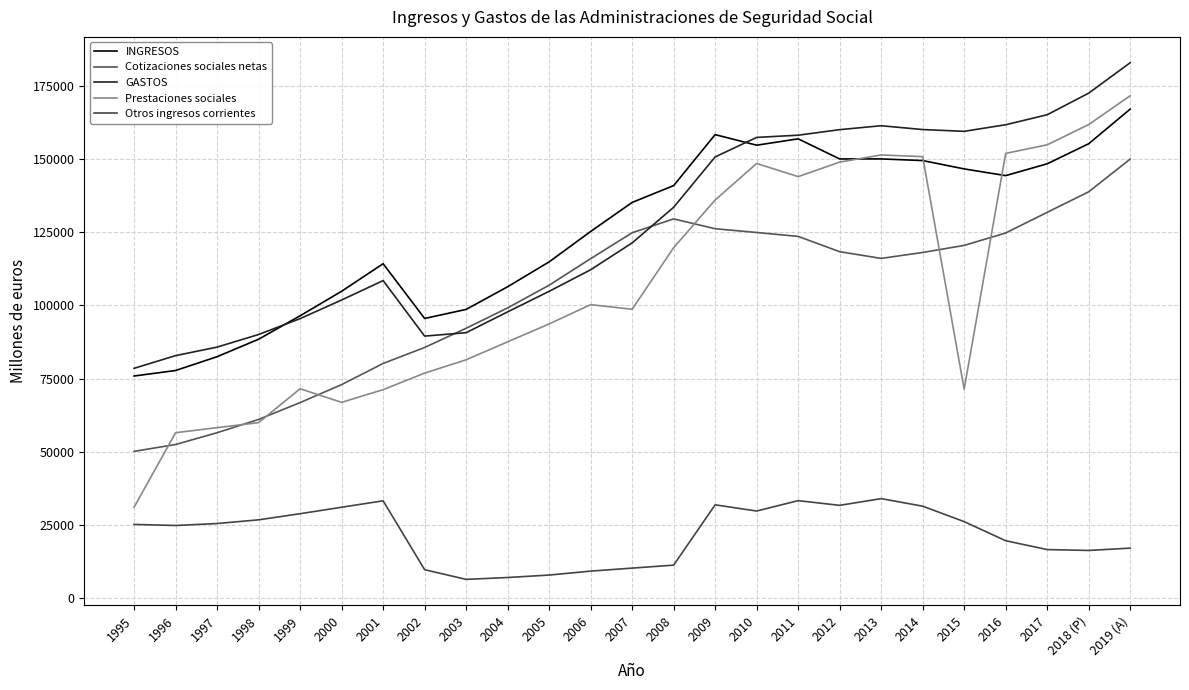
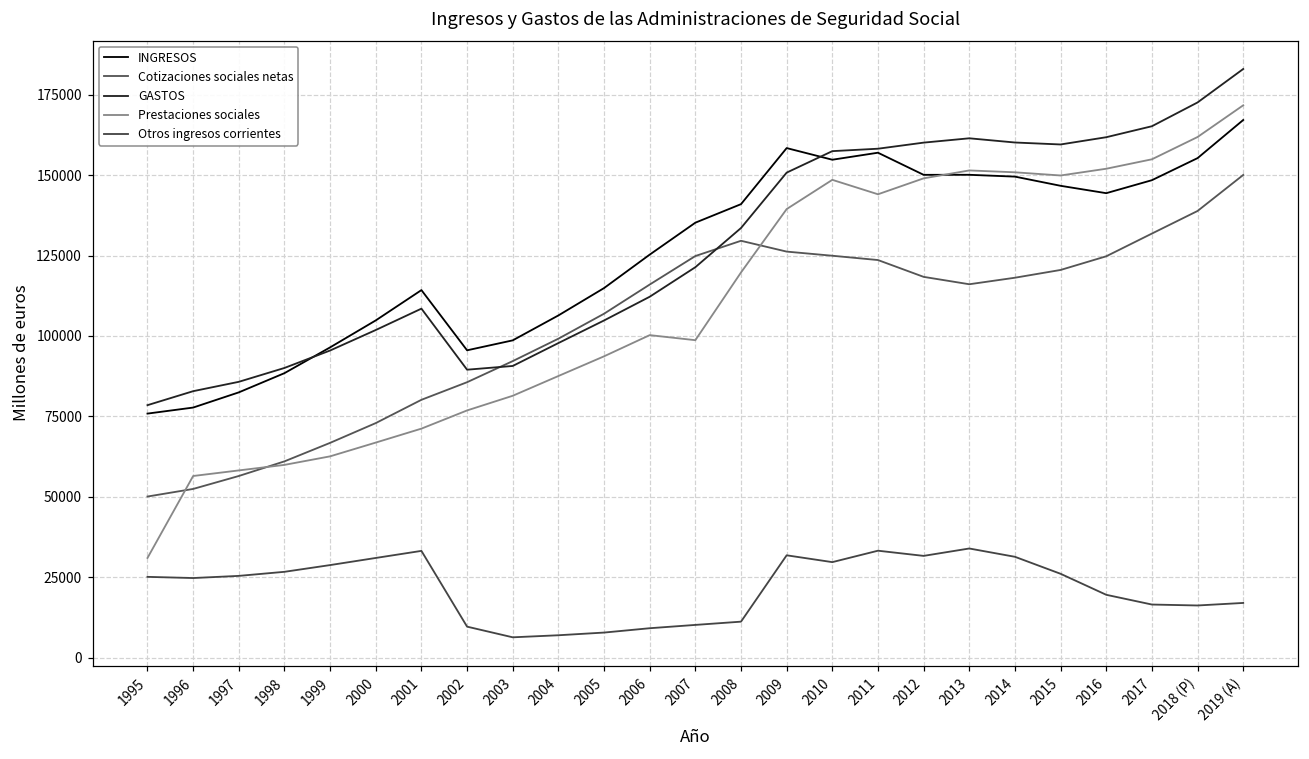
  {
    "Prestaciones sociales": {
      "1995": 31000,
      "1996": 56000,
      "1997": 58000,
      "1998": 60000,
-     "1999": 71000,
+     "1999": 63000,
      "2000": 67000,
      "2001": 71000,
      "2002": 77000,
      "2003": 81000,
      "2004": 88000,
      "2005": 94000,
      "2006": 100000,
      "2007": 99000,
      "2008": 120000,
-     "2009": 136000,
+     "2009": 139000,
      "2010": 149000,
      "2011": 144000,
      "2012": 149000,
      "2013": 151000,
      "2014": 151000,
-     "2015": 71000,
+     "2015": 150000,
      "2016": 152000,
      "2017": 155000,
      "2018 (P)": 162000,
      "2019 (A)": 172000
    }
  }
